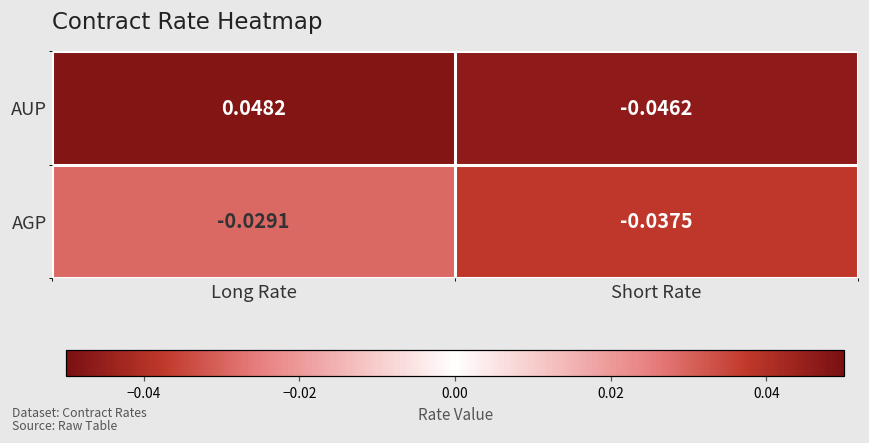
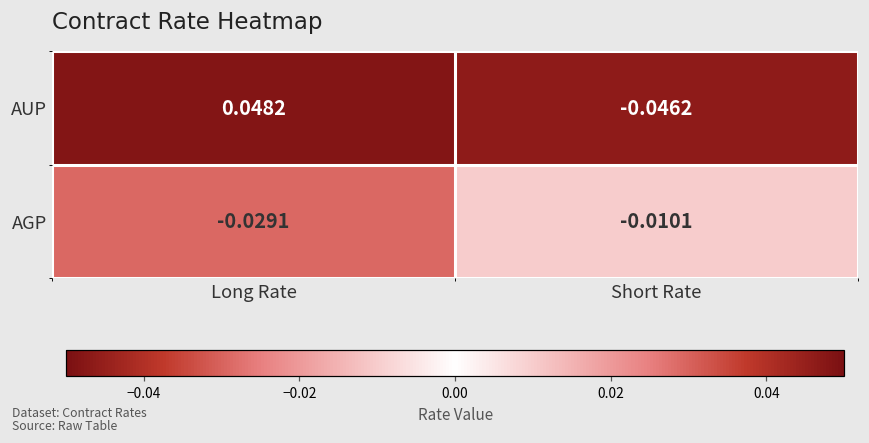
  {
    "AUP": {
      "Long Rate": 0.0482,
      "Short Rate": -0.0462
    },
    "AGP": {
      "Long Rate": -0.0291,
-     "Short Rate": -0.0375
+     "Short Rate": -0.0101
    }
  }
